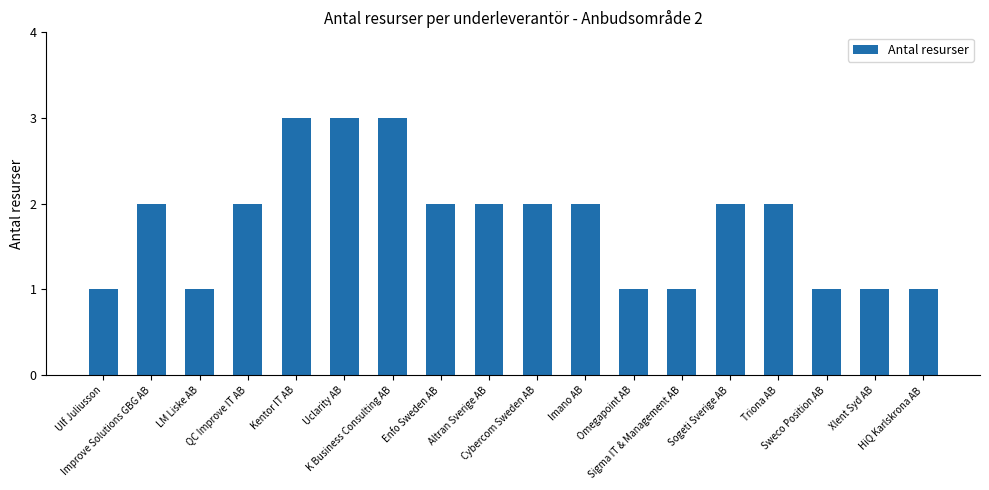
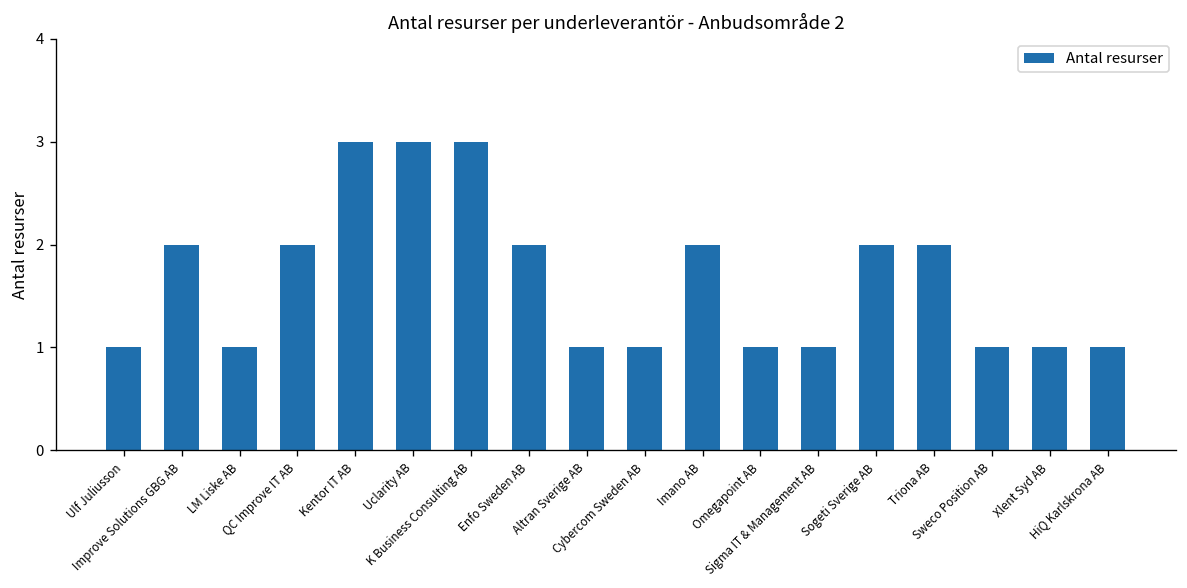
  {
    "Ulf Juliusson": 1,
    "Improve Solutions GBG AB": 2,
    "LM Liske AB": 1,
    "QC Improve IT AB": 2,
    "Kentor IT AB": 3,
    "Uclarity AB": 3,
    "K Business Consulting AB": 3,
    "Enfo Sweden AB": 2,
-   "Altran Sverige AB": 2,
-   "Cybercom Sweden AB": 2,
+   "Altran Sverige AB": 1,
+   "Cybercom Sweden AB": 1,
    "Imano AB": 2,
    "Omegapoint AB": 1,
    "Sigma IT & Management AB": 1,
    "Sogeti Sverige AB": 2,
    "Triona AB": 2,
    "Sweco Position AB": 1,
    "Xlent Syd AB": 1,
    "HiQ Karlskrona AB": 1
  }
